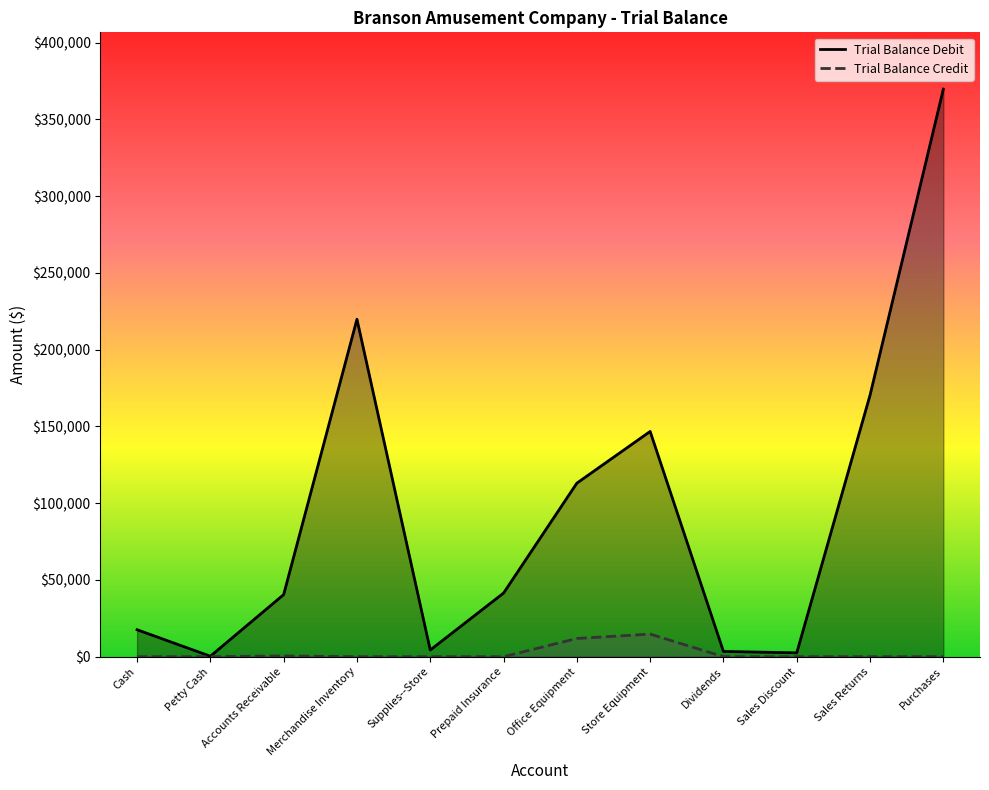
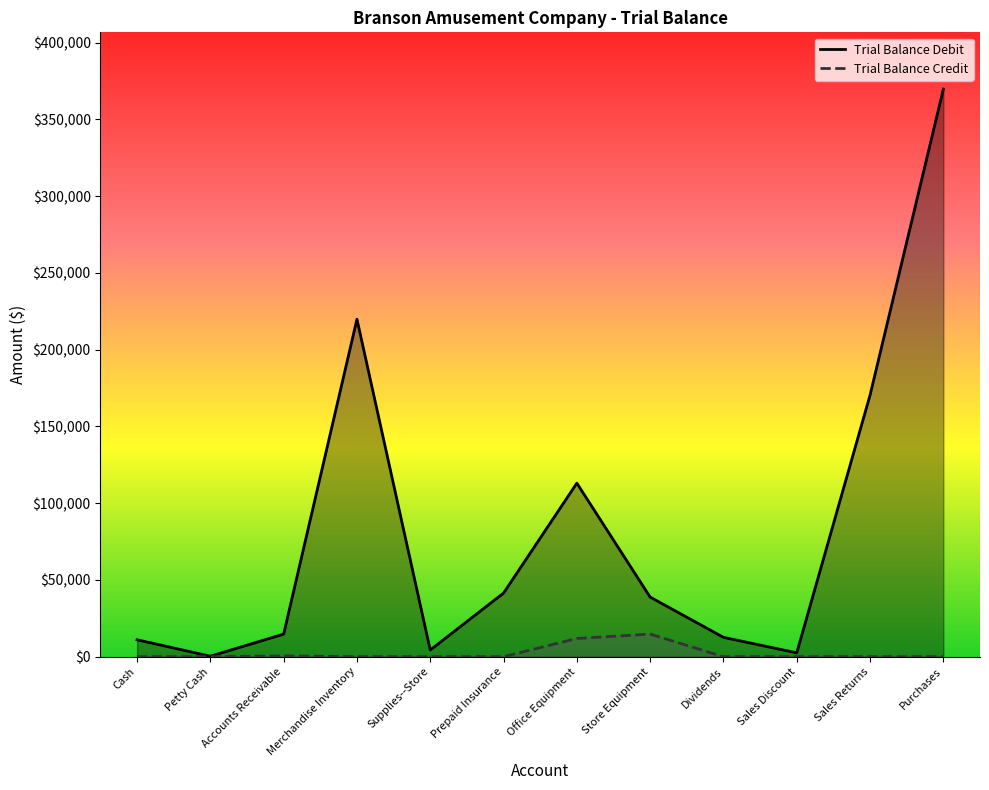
  {
    "Trial Balance Debit": {
-     "Cash": "$18,000",
-     "Accounts Receivable": "$40,000",
+     "Cash": "$11,000",
+     "Accounts Receivable": "$15,000",
      "Merchandise Inventory": "$220,000",
      "Supplies--Store": "$4,000",
      "Prepaid Insurance": "$41,000",
      "Office Equipment": "$113,000",
-     "Store Equipment": "$147,000",
-     "Dividends": "$3,000",
+     "Store Equipment": "$39,000",
+     "Dividends": "$13,000",
      "Sales Discount": "$3,000",
      "Sales Returns": "$170,000",
      "Purchases": "$370,000"
    }
  }
